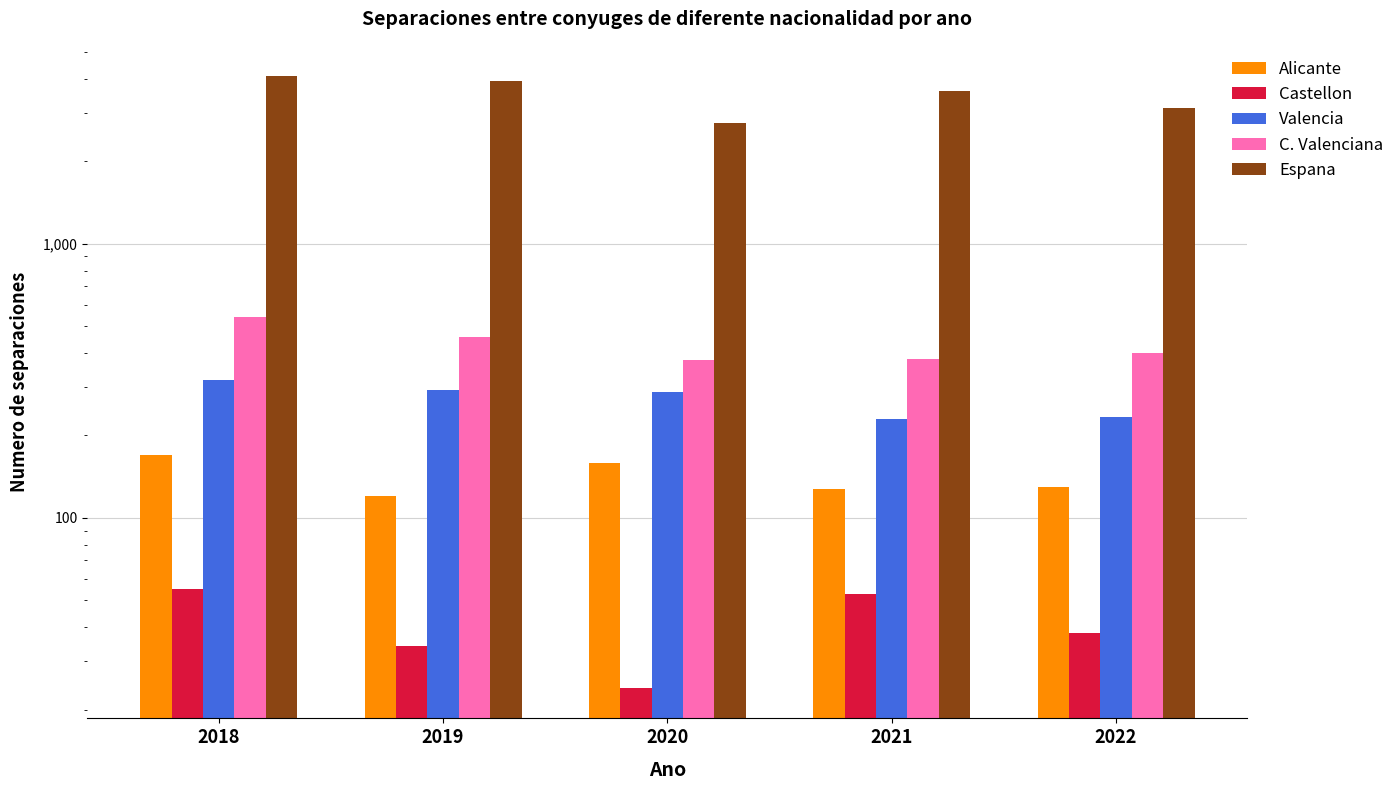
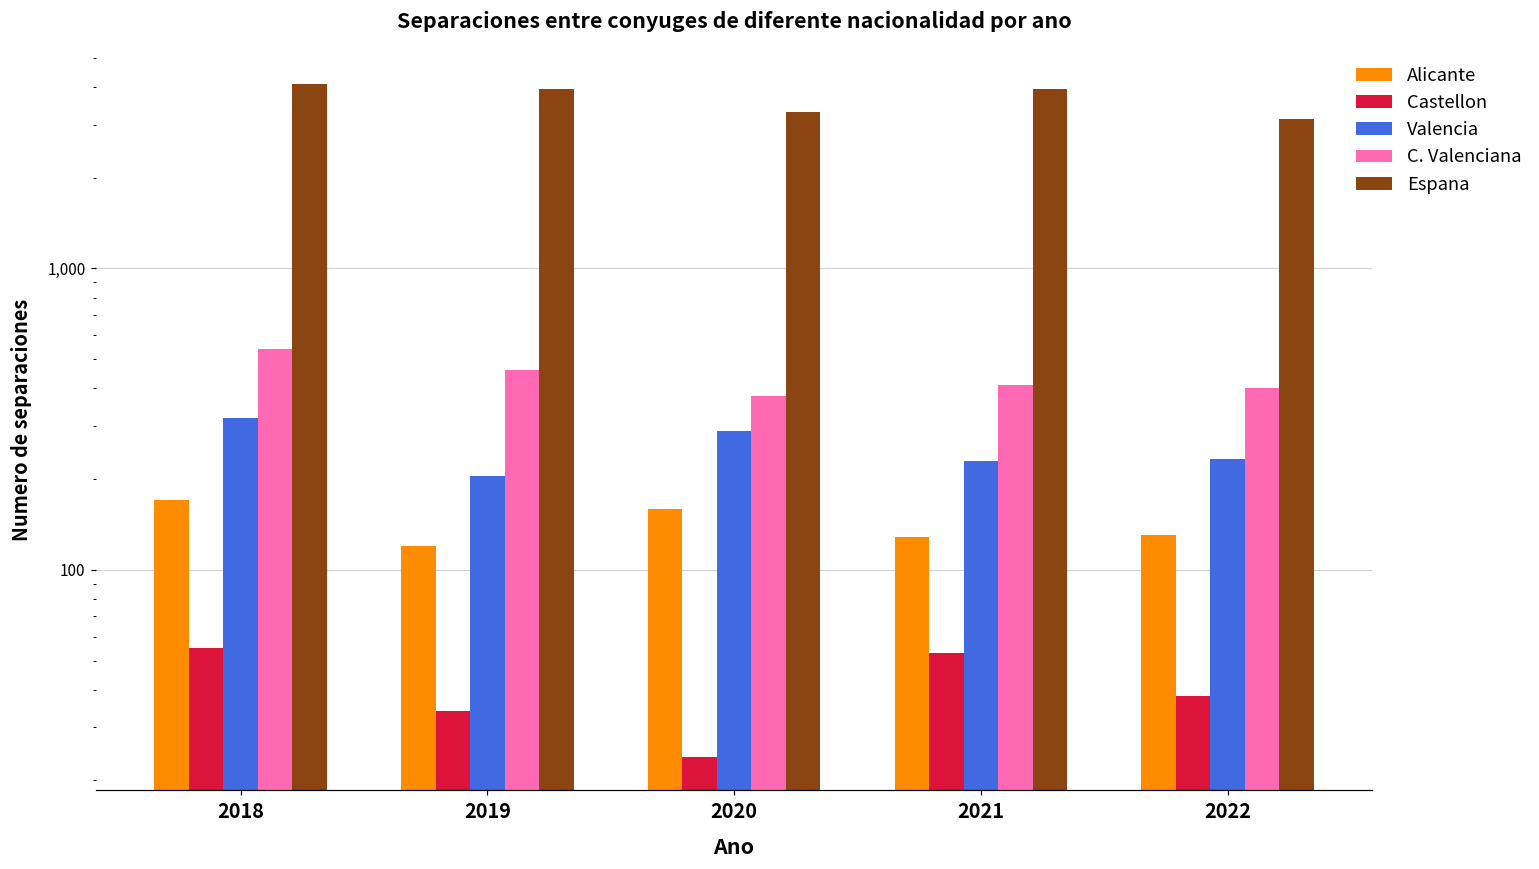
  {
    "Alicante": {
      "2018": "170",
      "2019": "120",
      "2020": "160",
      "2021": "130",
      "2022": "130"
    },
    "Castellon": {
      "2018": "55",
      "2019": "34",
      "2020": "24",
      "2021": "53",
      "2022": "38"
    },
    "Valencia": {
      "2018": "320",
-     "2019": "290",
+     "2019": "200",
      "2020": "290",
      "2021": "230",
      "2022": "230"
    },
    "C. Valenciana": {
      "2018": "540",
      "2019": "460",
      "2020": "380",
-     "2021": "380",
+     "2021": "410",
      "2022": "400"
    },
    "Espana": {
      "2018": "4,100",
      "2019": "3,900",
-     "2020": "2,800",
-     "2021": "3,600",
+     "2020": "3,300",
+     "2021": "3,900",
      "2022": "3,100"
    }
  }
